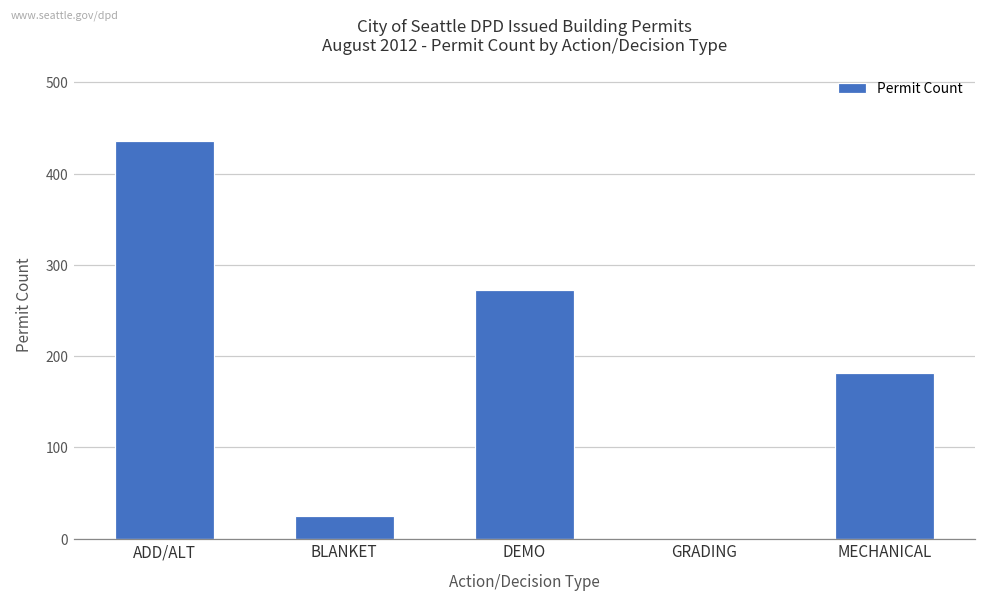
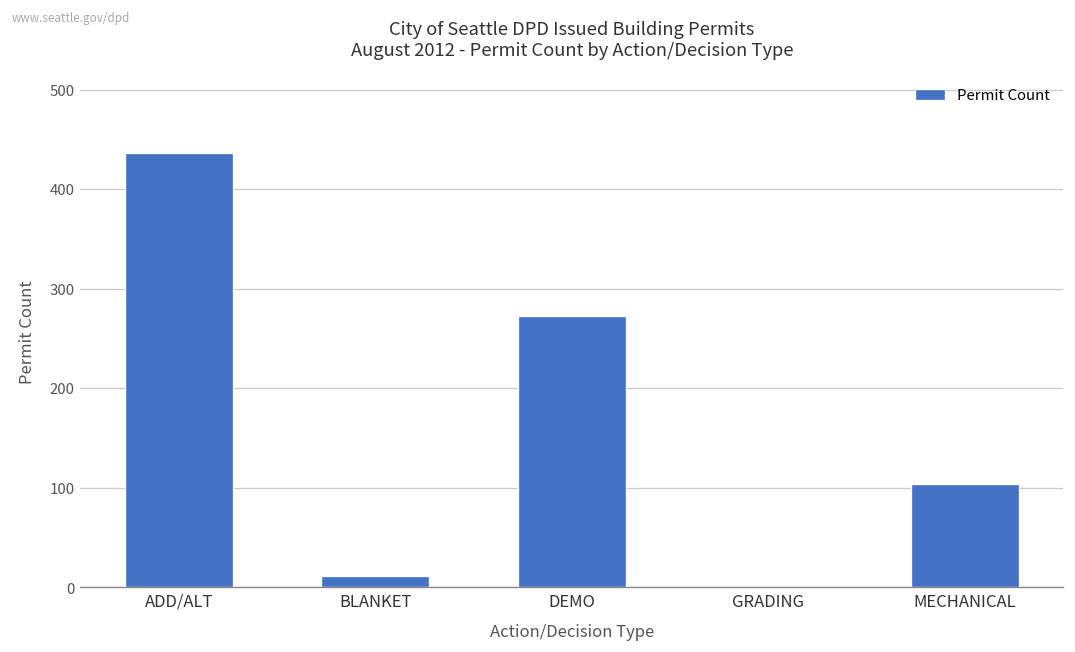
  {
    "ADD/ALT": 440,
-   "BLANKET": 30,
+   "BLANKET": 10,
    "DEMO": 270,
    "GRADING": 0,
-   "MECHANICAL": 180
+   "MECHANICAL": 100
  }
